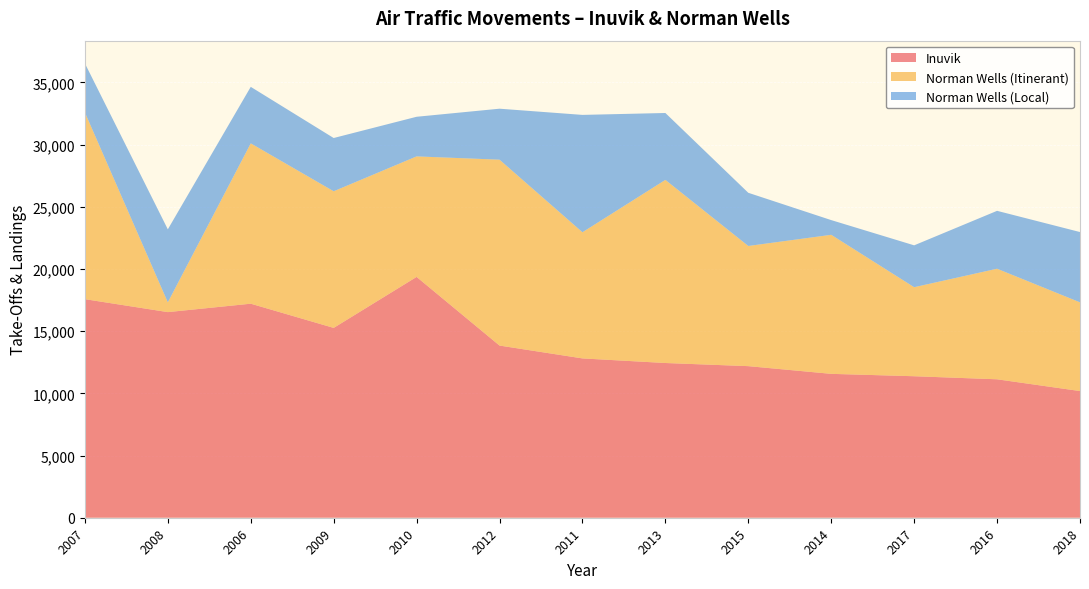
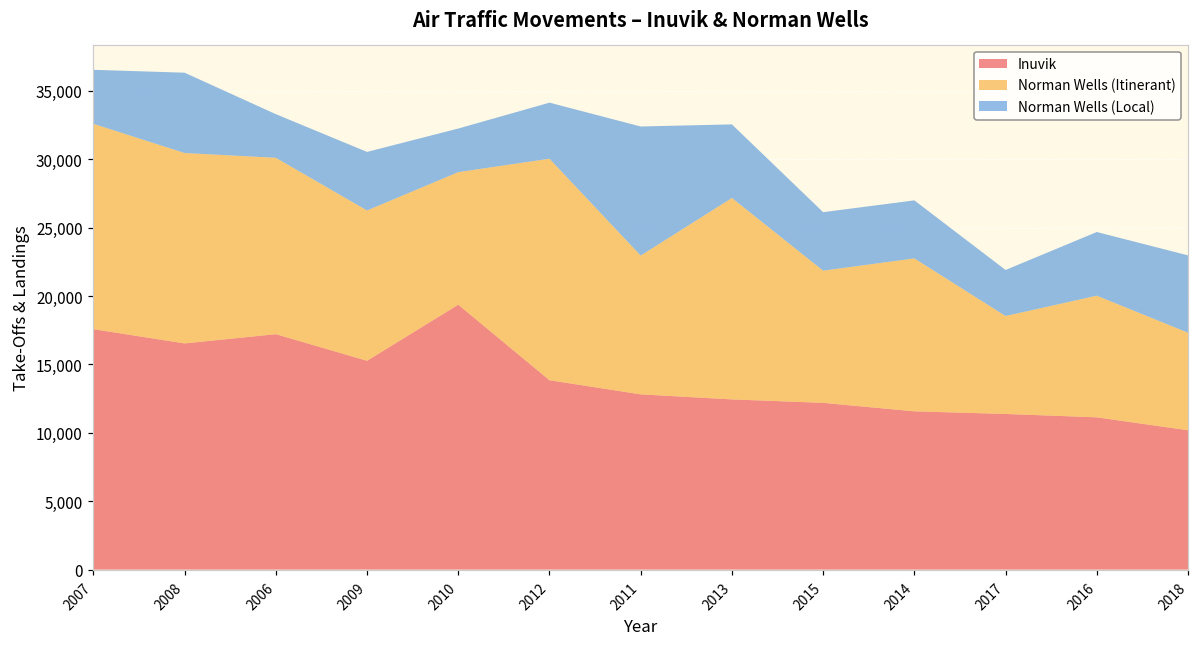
  {
    "Inuvik": {
      "2007": "17,600",
      "2008": "16,500",
      "2006": "17,200",
      "2009": "15,300",
      "2010": "19,400",
      "2012": "13,800",
      "2011": "12,800",
      "2013": "12,400",
      "2015": "12,200",
      "2014": "11,600",
      "2017": "11,400",
      "2016": "11,100",
      "2018": "10,200"
    },
    "Norman Wells (Itinerant)": {
      "2007": "15,000",
-     "2008": "800",
+     "2008": "13,900",
      "2006": "12,900",
      "2009": "11,000",
      "2010": "9,700",
-     "2012": "14,900",
+     "2012": "16,200",
      "2011": "10,100",
      "2013": "14,700",
      "2015": "9,700",
      "2014": "11,200",
      "2017": "7,200",
      "2016": "8,900",
      "2018": "7,100"
    },
    "Norman Wells (Local)": {
      "2007": "3,900",
      "2008": "5,900",
-     "2006": "4,500",
+     "2006": "3,200",
      "2009": "4,300",
      "2010": "3,200",
      "2012": "4,100",
      "2011": "9,400",
      "2013": "5,400",
      "2015": "4,300",
-     "2014": "1,200",
+     "2014": "4,200",
      "2017": "3,400",
      "2016": "4,700",
      "2018": "5,700"
    }
  }
